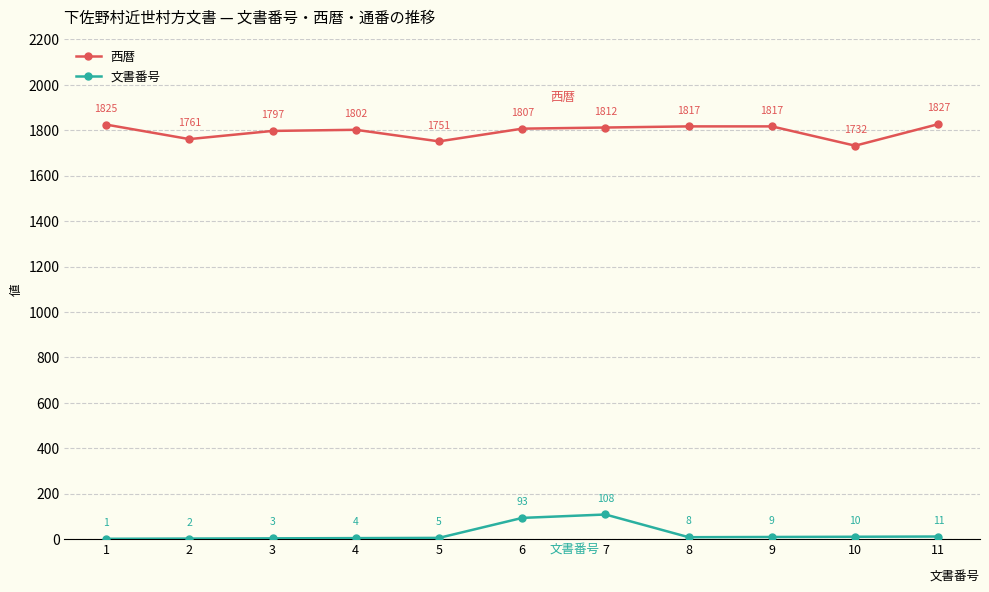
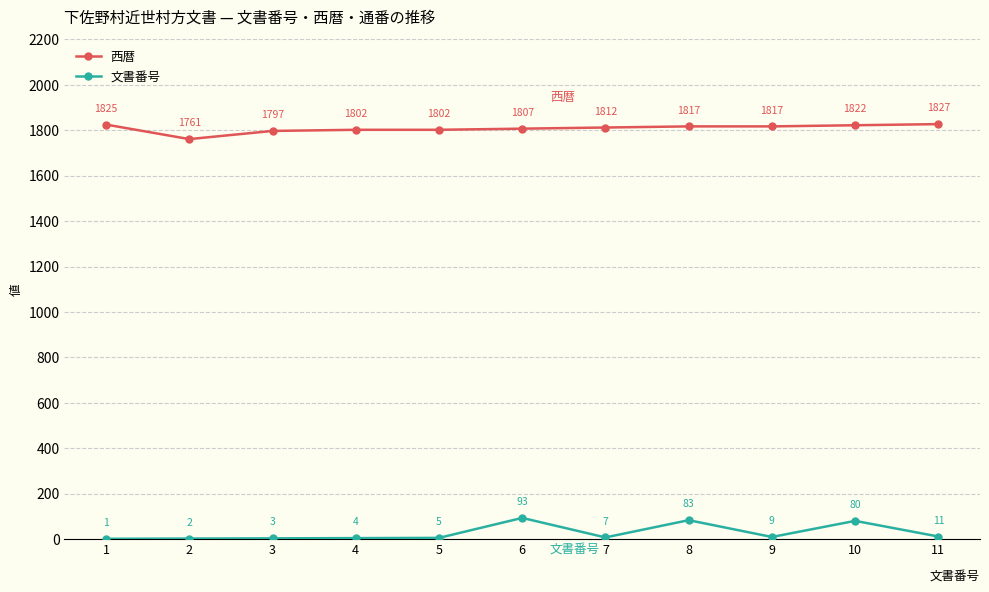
  {
    "西暦": {
      "1": 1825,
      "2": 1761,
      "3": 1797,
      "4": 1802,
-     "5": 1751,
+     "5": 1802,
      "6": 1807,
      "7": 1812,
      "8": 1817,
      "9": 1817,
-     "10": 1732,
+     "10": 1822,
      "11": 1827
    },
    "文書番号": {
      "1": 1,
      "2": 2,
      "3": 3,
      "4": 4,
      "5": 5,
      "6": 93,
-     "7": 108,
-     "8": 8,
+     "7": 7,
+     "8": 83,
      "9": 9,
-     "10": 10,
+     "10": 80,
      "11": 11
    }
  }
